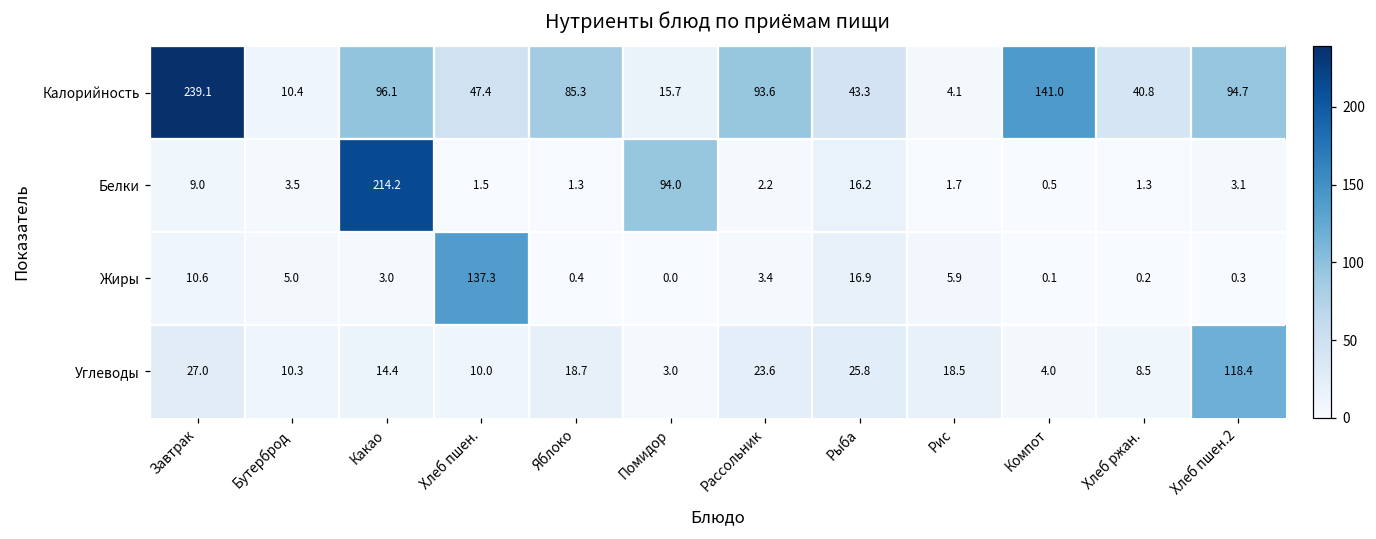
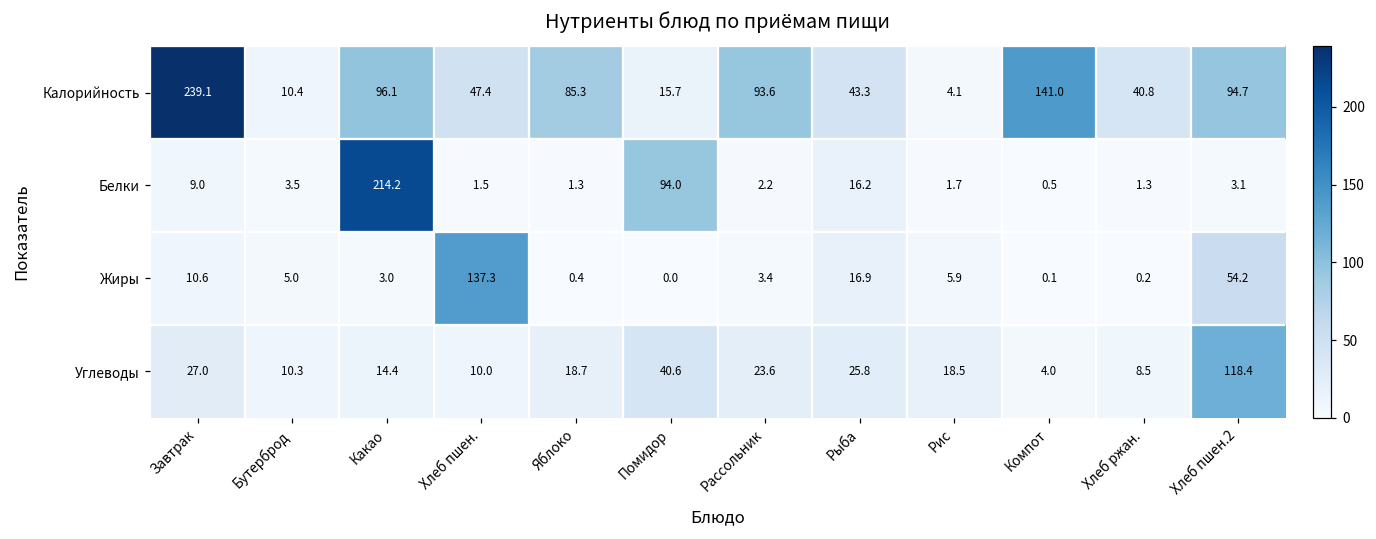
  {
    "Калорийность": {
      "Завтрак": 239.1,
      "Бутерброд": 10.4,
      "Какао": 96.1,
      "Хлеб пшен.": 47.4,
      "Яблоко": 85.3,
      "Помидор": 15.7,
      "Рассольник": 93.6,
      "Рыба": 43.3,
      "Рис": 4.1,
      "Компот": 141.0,
      "Хлеб ржан.": 40.8,
      "Хлеб пшен.2": 94.7
    },
    "Белки": {
      "Завтрак": 9.0,
      "Бутерброд": 3.5,
      "Какао": 214.2,
      "Хлеб пшен.": 1.5,
      "Яблоко": 1.3,
      "Помидор": 94.0,
      "Рассольник": 2.2,
      "Рыба": 16.2,
      "Рис": 1.7,
      "Компот": 0.5,
      "Хлеб ржан.": 1.3,
      "Хлеб пшен.2": 3.1
    },
    "Жиры": {
      "Завтрак": 10.6,
      "Бутерброд": 5.0,
      "Какао": 3.0,
      "Хлеб пшен.": 137.3,
      "Яблоко": 0.4,
      "Помидор": 0.0,
      "Рассольник": 3.4,
      "Рыба": 16.9,
      "Рис": 5.9,
      "Компот": 0.1,
      "Хлеб ржан.": 0.2,
-     "Хлеб пшен.2": 0.3
+     "Хлеб пшен.2": 54.2
    },
    "Углеводы": {
      "Завтрак": 27.0,
      "Бутерброд": 10.3,
      "Какао": 14.4,
      "Хлеб пшен.": 10.0,
      "Яблоко": 18.7,
-     "Помидор": 3.0,
+     "Помидор": 40.6,
      "Рассольник": 23.6,
      "Рыба": 25.8,
      "Рис": 18.5,
      "Компот": 4.0,
      "Хлеб ржан.": 8.5,
      "Хлеб пшен.2": 118.4
    }
  }
